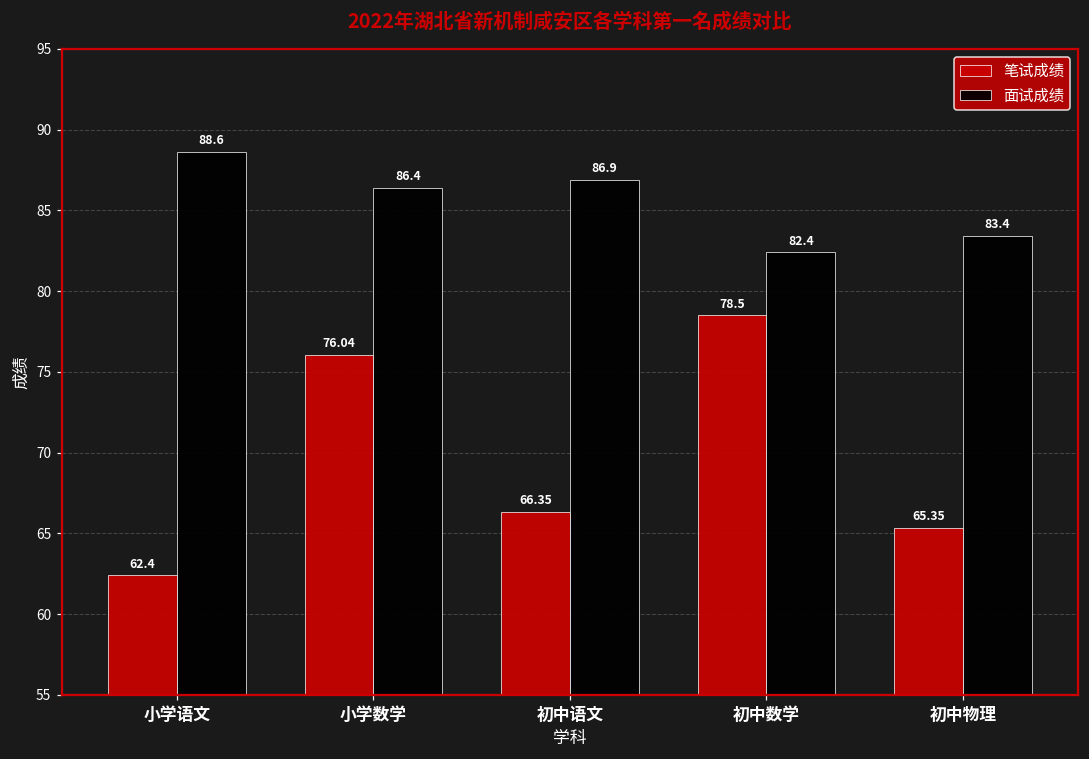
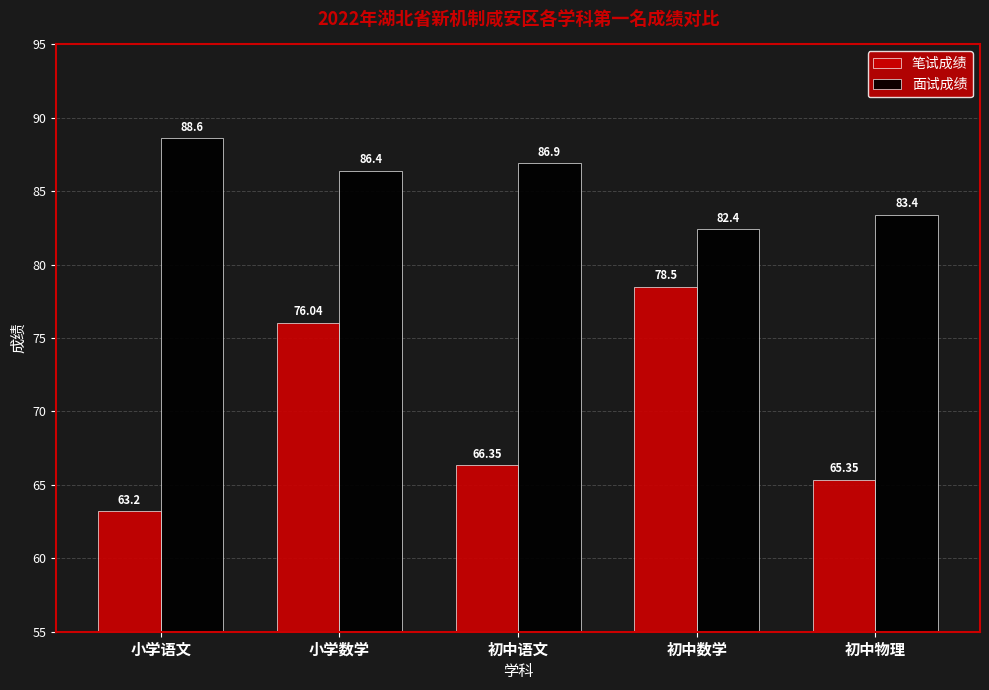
  {
    "笔试成绩": {
-     "小学语文": 62.4,
+     "小学语文": 63.2,
      "小学数学": 76.04,
      "初中语文": 66.35,
      "初中数学": 78.5,
      "初中物理": 65.35
    },
    "面试成绩": {
      "小学语文": 88.6,
      "小学数学": 86.4,
      "初中语文": 86.9,
      "初中数学": 82.4,
      "初中物理": 83.4
    }
  }
